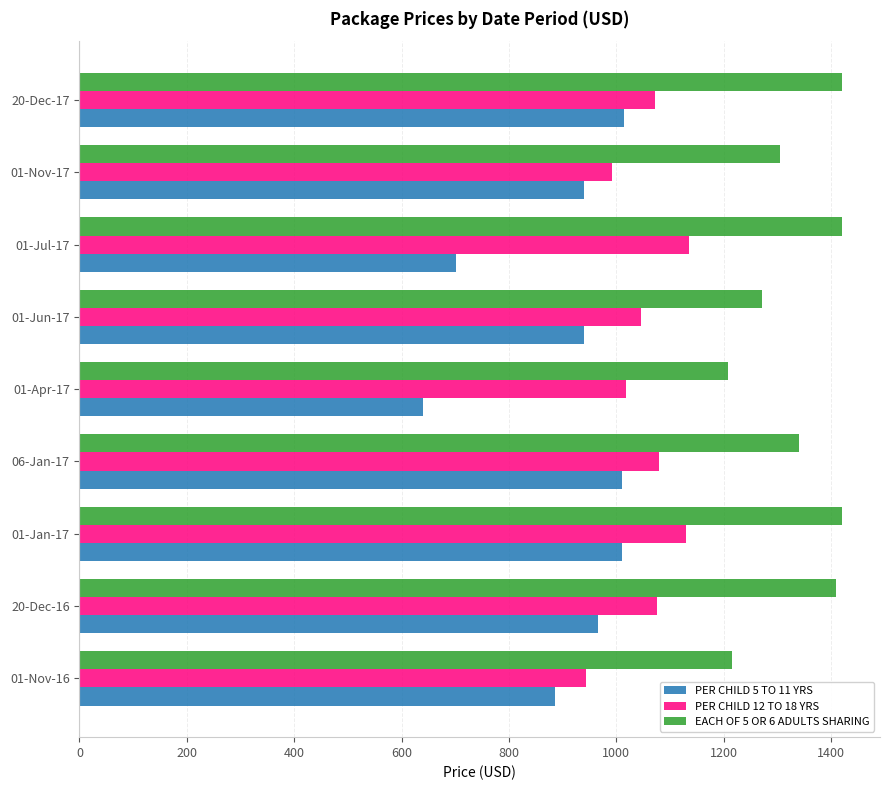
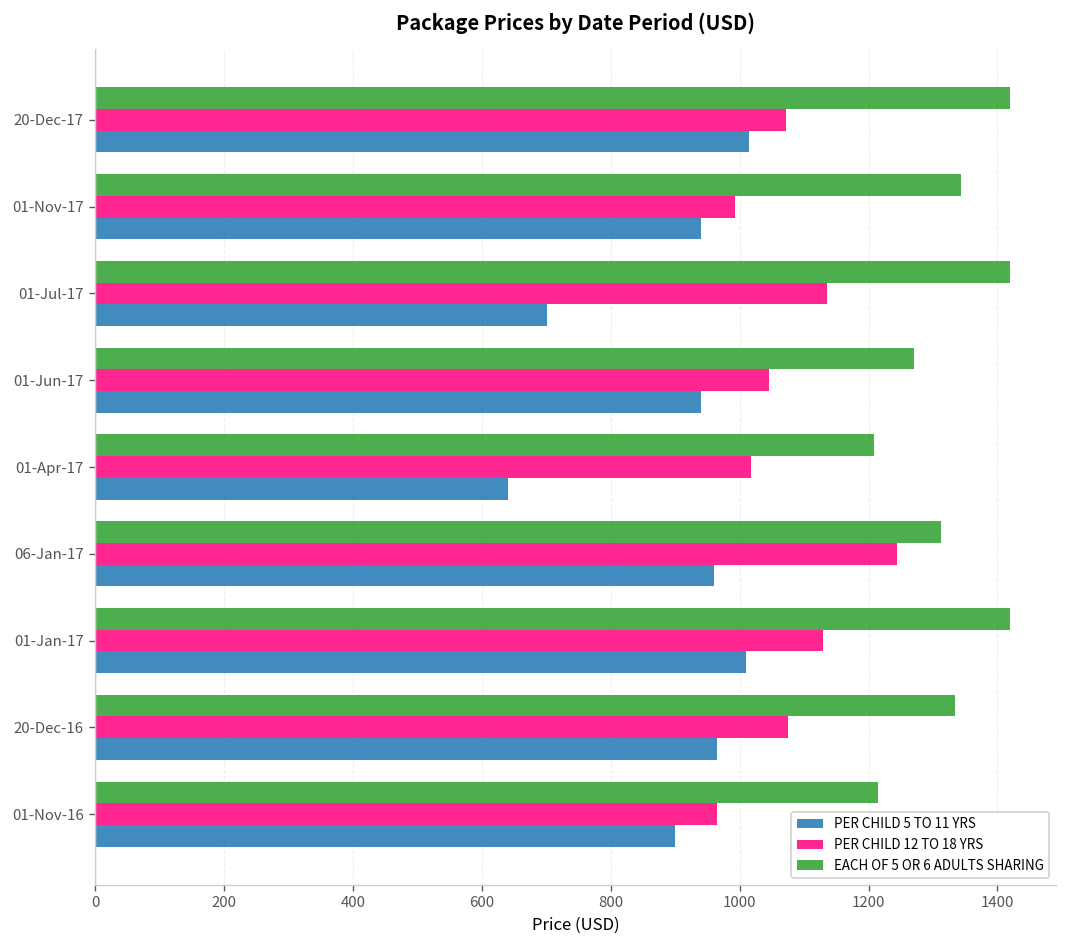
  {
    "PER CHILD 5 TO 11 YRS": {
      "20-Dec-17": 1020,
      "01-Nov-17": 940,
      "01-Jul-17": 700,
      "01-Jun-17": 940,
      "01-Apr-17": 640,
-     "06-Jan-17": 1010,
+     "06-Jan-17": 960,
      "01-Jan-17": 1010,
      "20-Dec-16": 970,
-     "01-Nov-16": 890
+     "01-Nov-16": 900
    },
    "PER CHILD 12 TO 18 YRS": {
      "20-Dec-17": 1070,
      "01-Nov-17": 990,
      "01-Jul-17": 1140,
      "01-Jun-17": 1050,
      "01-Apr-17": 1020,
-     "06-Jan-17": 1080,
+     "06-Jan-17": 1240,
      "01-Jan-17": 1130,
      "20-Dec-16": 1080,
-     "01-Nov-16": 940
+     "01-Nov-16": 970
    },
    "EACH OF 5 OR 6 ADULTS SHARING": {
      "20-Dec-17": 1420,
-     "01-Nov-17": 1310,
+     "01-Nov-17": 1340,
      "01-Jul-17": 1420,
      "01-Jun-17": 1270,
      "01-Apr-17": 1210,
-     "06-Jan-17": 1340,
+     "06-Jan-17": 1310,
      "01-Jan-17": 1420,
-     "20-Dec-16": 1410,
+     "20-Dec-16": 1340,
      "01-Nov-16": 1220
    }
  }
